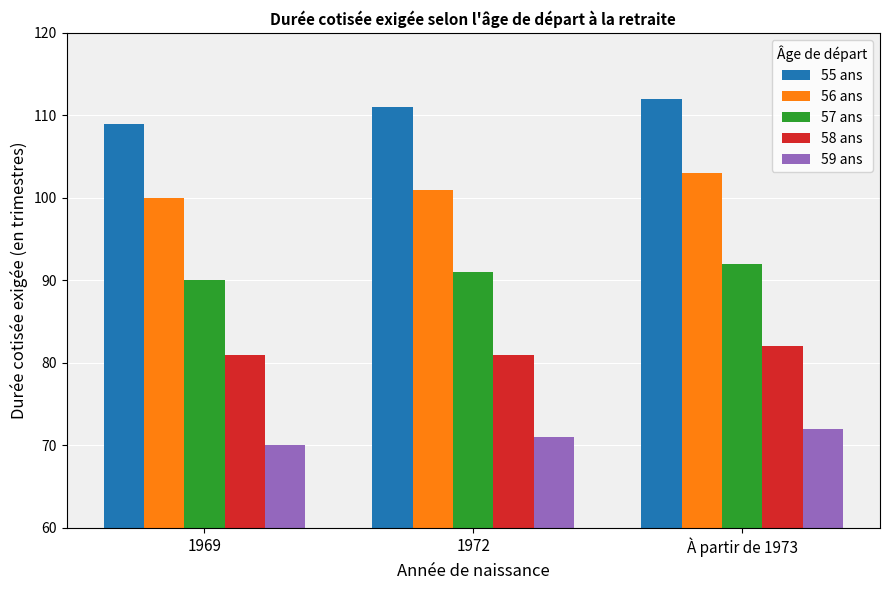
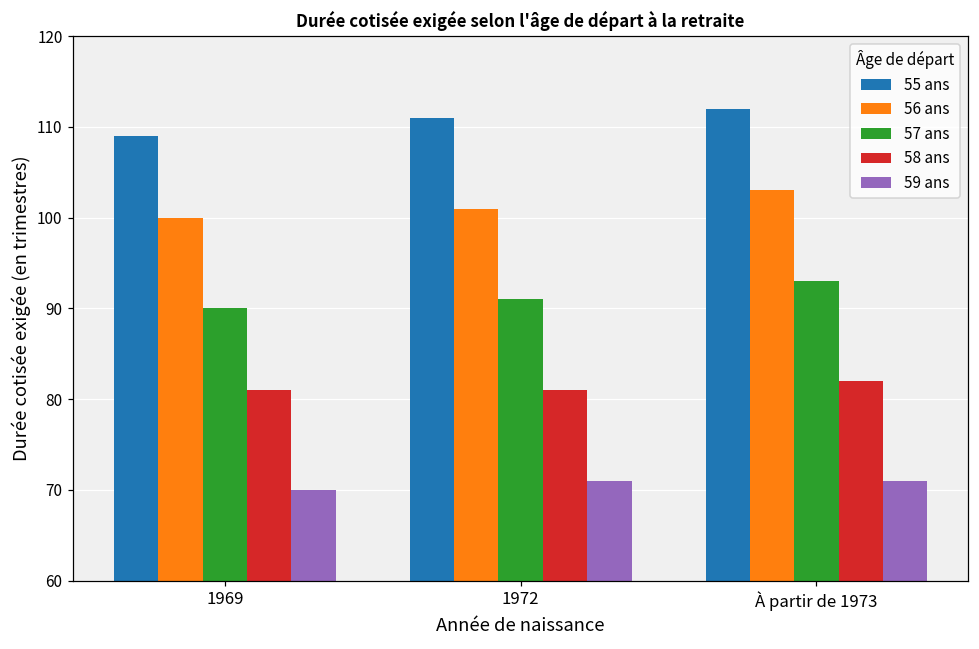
  {
    "55 ans": {
      "1969": 109,
      "1972": 111,
      "À partir de 1973": 112
    },
    "56 ans": {
      "1969": 100,
      "1972": 101,
      "À partir de 1973": 103
    },
    "57 ans": {
      "1969": 90,
      "1972": 91,
-     "À partir de 1973": 92
+     "À partir de 1973": 93
    },
    "58 ans": {
      "1969": 81,
      "1972": 81,
      "À partir de 1973": 82
    },
    "59 ans": {
      "1969": 70,
      "1972": 71,
-     "À partir de 1973": 72
+     "À partir de 1973": 71
    }
  }
